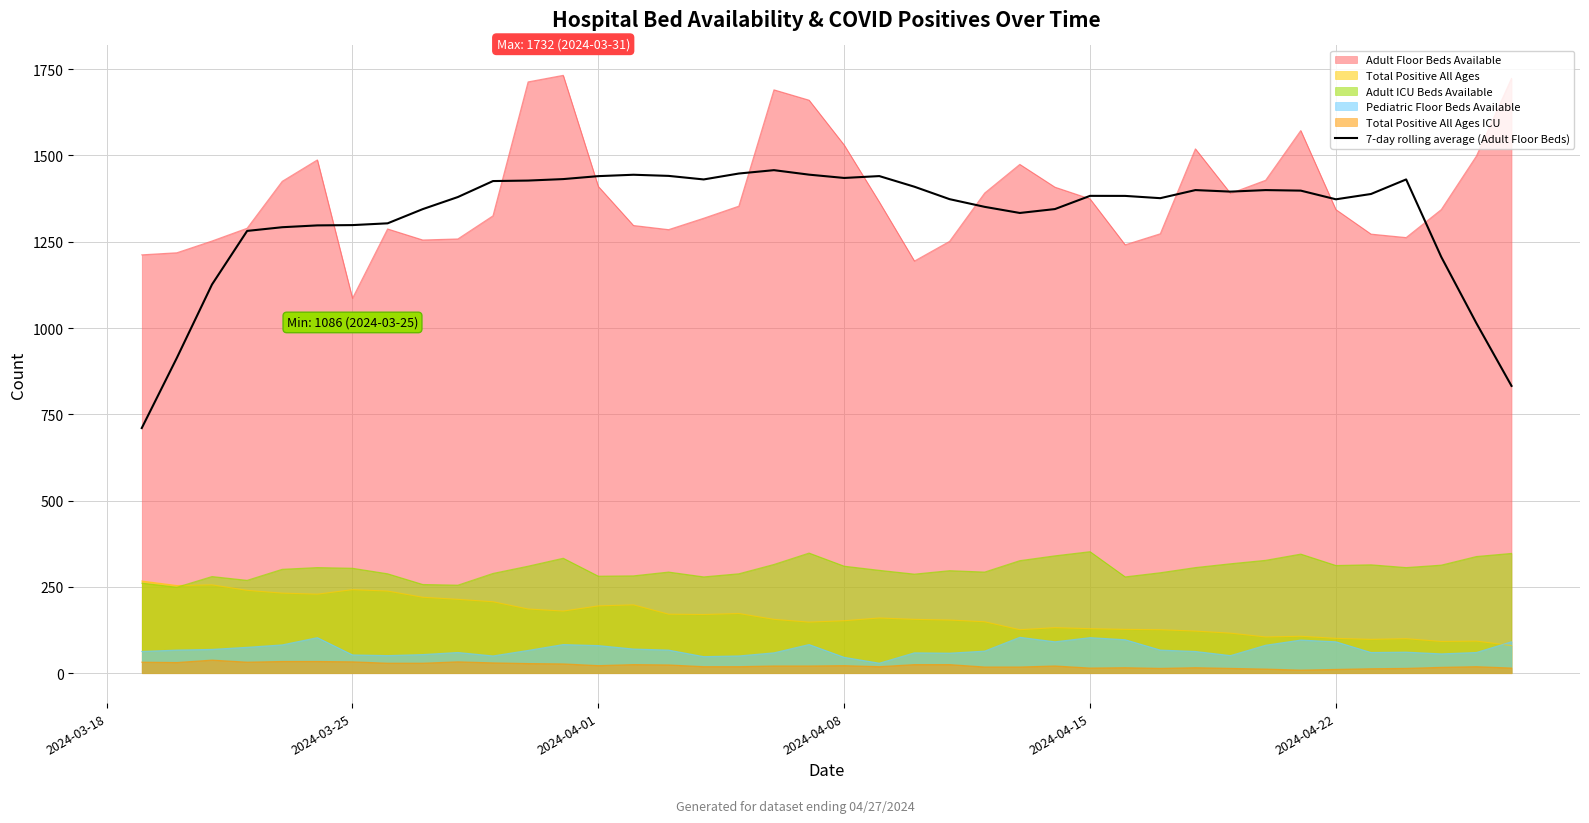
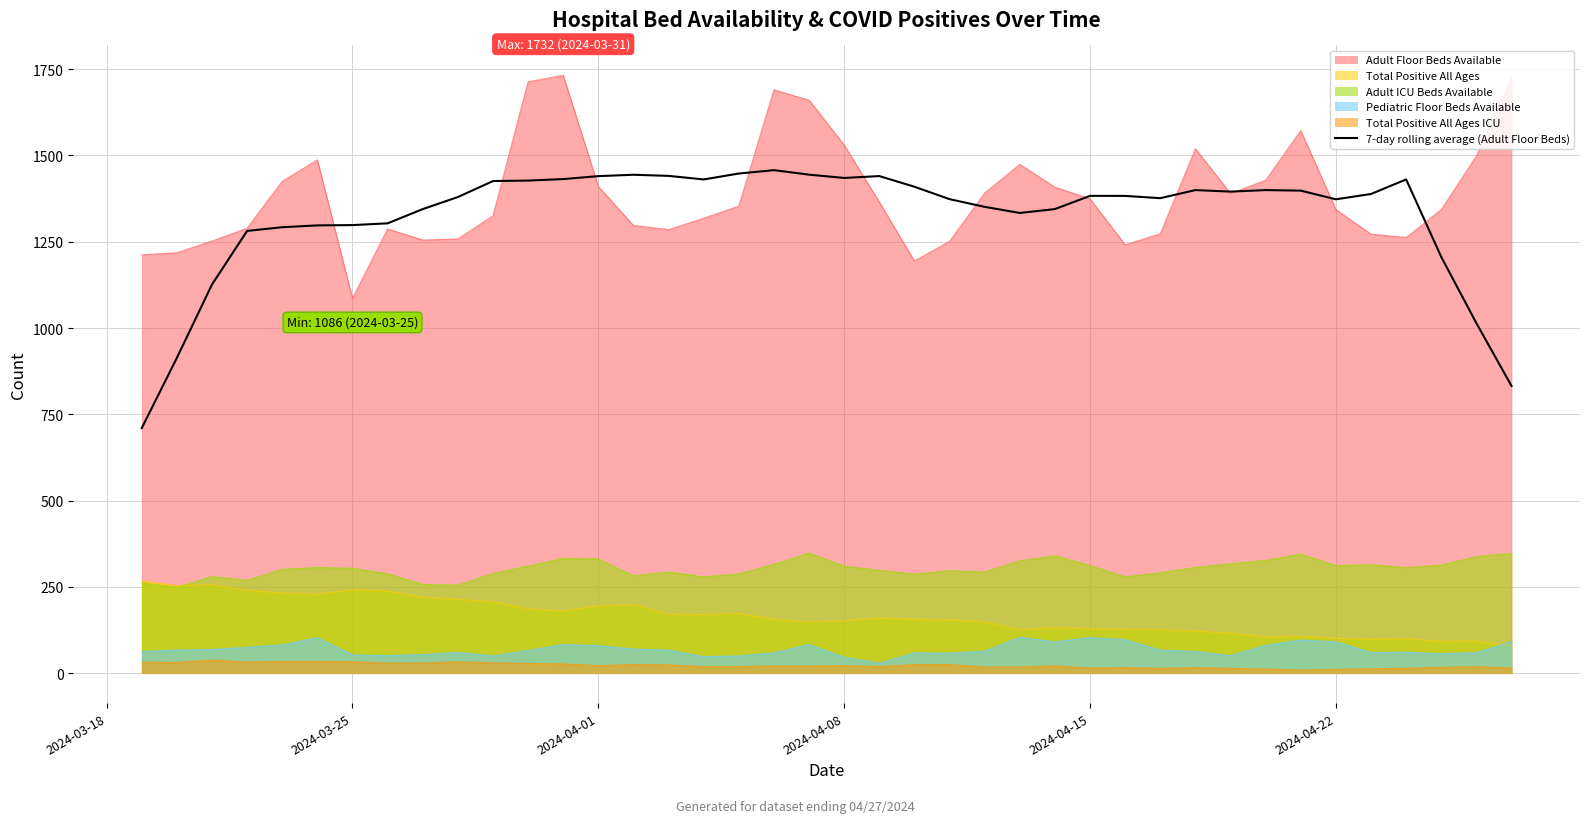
  {
    "Adult Floor Beds Available": {
      "2024-04-01": 1410,
      "2024-04-08": 1530,
      "2024-04-15": 1370,
      "2024-04-22": 1340
    },
    "Adult ICU Beds Available": {
      "2024-03-25": 300,
-     "2024-04-01": 280,
+     "2024-04-01": 330,
      "2024-04-08": 310,
-     "2024-04-15": 350,
+     "2024-04-15": 310,
      "2024-04-22": 310
    },
    "Pediatric Floor Beds Available": {
      "2024-03-25": 50,
      "2024-04-01": 80,
      "2024-04-08": 50,
      "2024-04-15": 100,
      "2024-04-22": 90
    },
    "7-day rolling average (Adult Floor Beds)": {
      "2024-03-25": 1300,
      "2024-04-01": 1440,
      "2024-04-08": 1430,
      "2024-04-15": 1380,
      "2024-04-22": 1370
    }
  }
